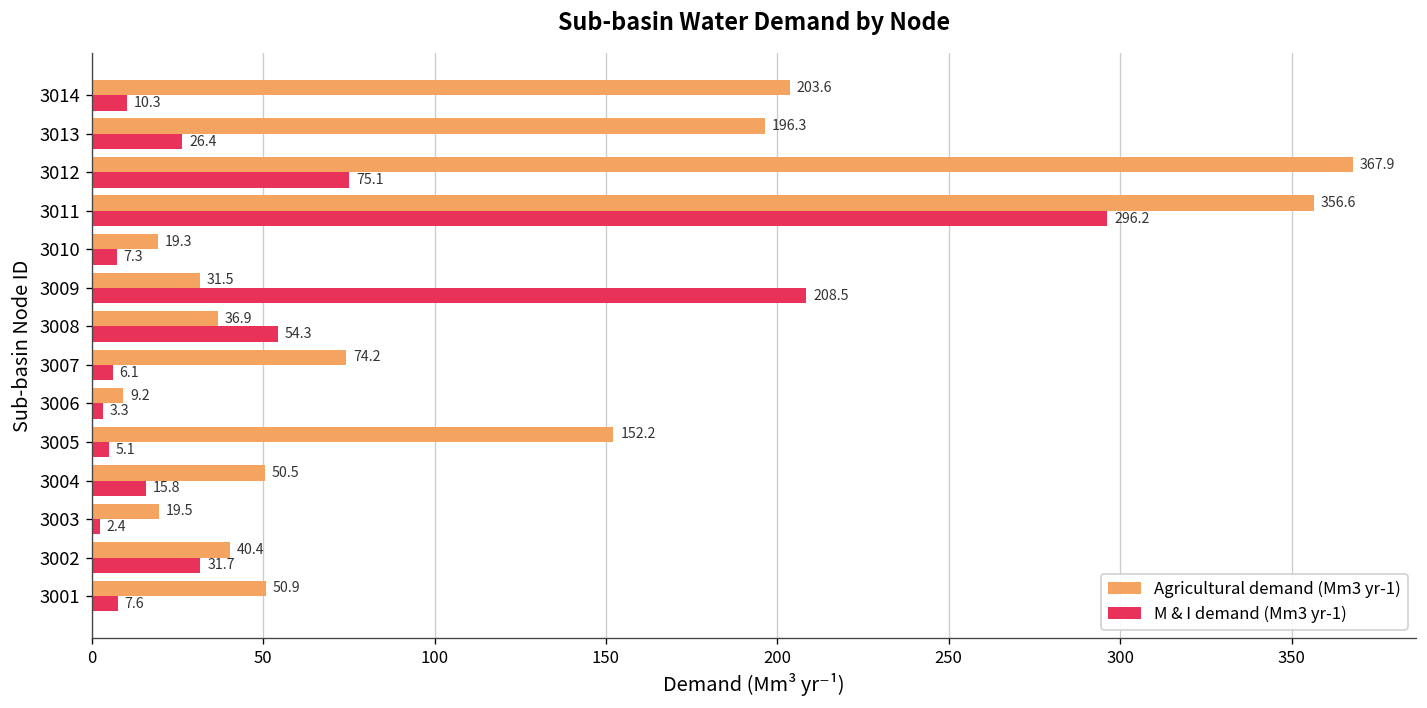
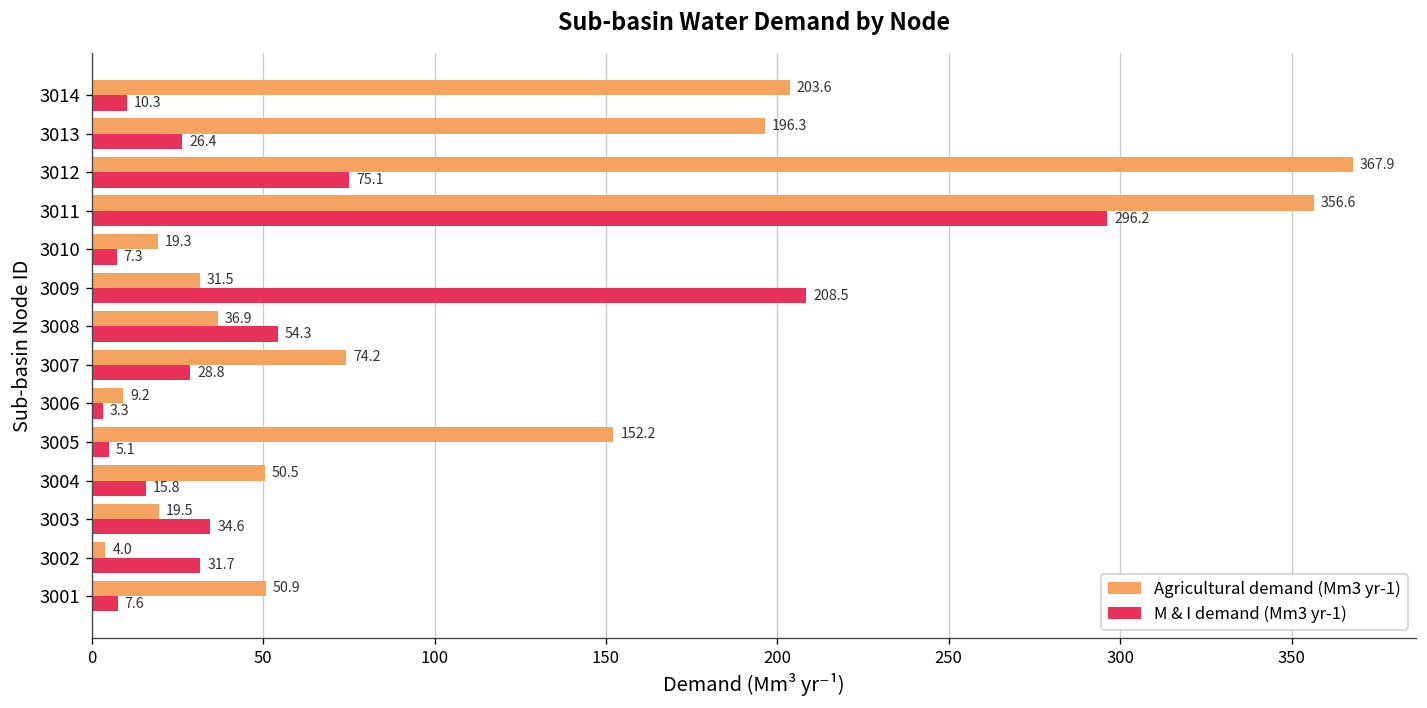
  {
    "Agricultural demand (Mm3 yr-1)": {
      "3014": 203.6,
      "3013": 196.3,
      "3012": 367.9,
      "3011": 356.6,
      "3010": 19.3,
      "3009": 31.5,
      "3008": 36.9,
      "3007": 74.2,
      "3006": 9.2,
      "3005": 152.2,
      "3004": 50.5,
      "3003": 19.5,
-     "3002": 40.4,
+     "3002": 4.0,
      "3001": 50.9
    },
    "M & I demand (Mm3 yr-1)": {
      "3014": 10.3,
      "3013": 26.4,
      "3012": 75.1,
      "3011": 296.2,
      "3010": 7.3,
      "3009": 208.5,
      "3008": 54.3,
-     "3007": 6.1,
+     "3007": 28.8,
      "3006": 3.3,
      "3005": 5.1,
      "3004": 15.8,
-     "3003": 2.4,
+     "3003": 34.6,
      "3002": 31.7,
      "3001": 7.6
    }
  }
